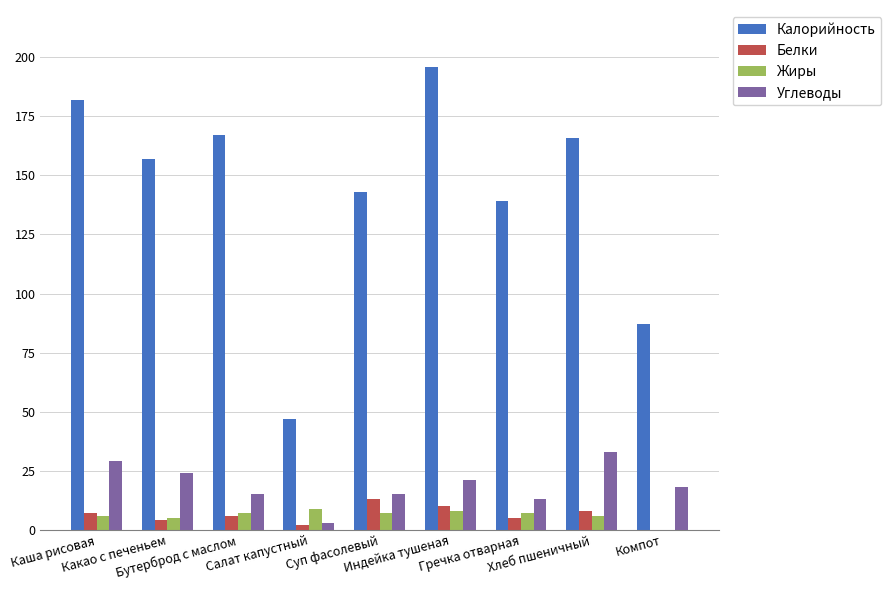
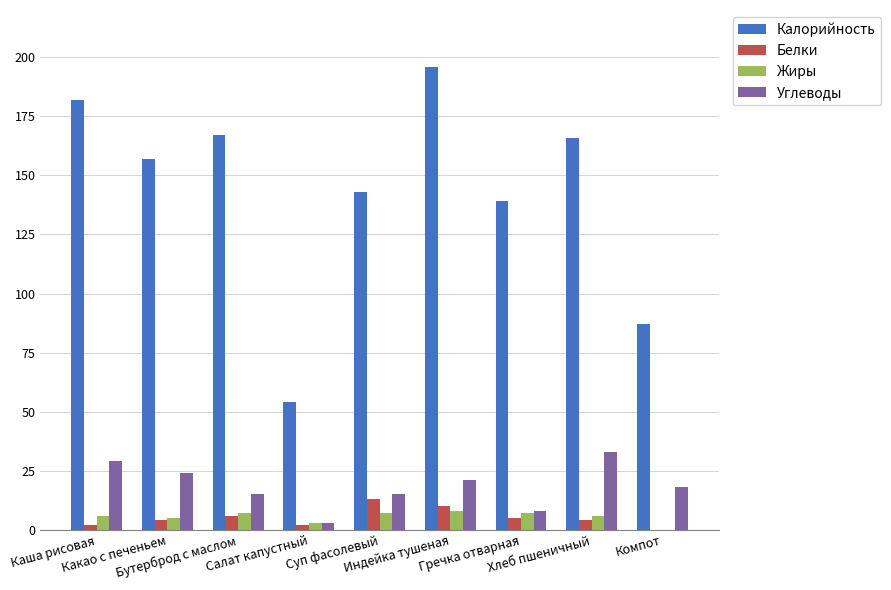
  {
    "Калорийность": {
      "Каша рисовая": 182,
      "Какао с печеньем": 157,
      "Бутерброд с маслом": 167,
-     "Салат капустный": 47,
+     "Салат капустный": 54,
      "Суп фасолевый": 143,
      "Индейка тушеная": 196,
      "Гречка отварная": 139,
      "Хлеб пшеничный": 166,
      "Компот": 87
    },
    "Белки": {
-     "Каша рисовая": 7,
+     "Каша рисовая": 2,
      "Какао с печеньем": 4,
      "Бутерброд с маслом": 6,
      "Салат капустный": 2,
      "Суп фасолевый": 13,
      "Индейка тушеная": 10,
      "Гречка отварная": 5,
-     "Хлеб пшеничный": 8,
+     "Хлеб пшеничный": 4,
      "Компот": 0
    },
    "Жиры": {
      "Каша рисовая": 6,
      "Какао с печеньем": 5,
      "Бутерброд с маслом": 7,
-     "Салат капустный": 9,
+     "Салат капустный": 3,
      "Суп фасолевый": 7,
      "Индейка тушеная": 8,
      "Гречка отварная": 7,
      "Хлеб пшеничный": 6,
      "Компот": 0
    },
    "Углеводы": {
      "Каша рисовая": 29,
      "Какао с печеньем": 24,
      "Бутерброд с маслом": 15,
      "Салат капустный": 3,
      "Суп фасолевый": 15,
      "Индейка тушеная": 21,
-     "Гречка отварная": 13,
+     "Гречка отварная": 8,
      "Хлеб пшеничный": 33,
      "Компот": 18
    }
  }
